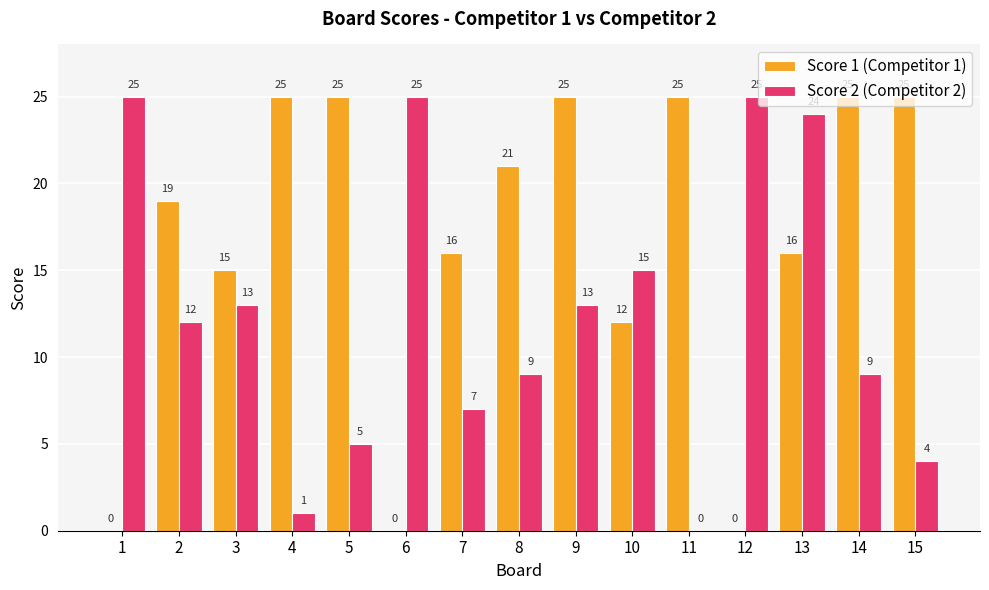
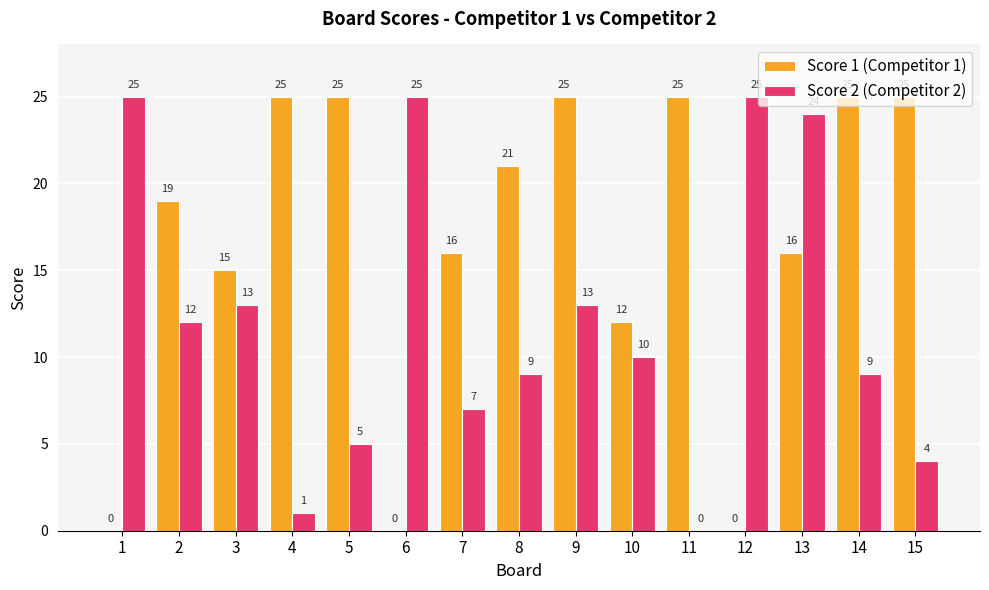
  {
    "Score 1 (Competitor 1)": {
      "1": 0,
      "2": 19,
      "3": 15,
      "4": 25,
      "5": 25,
      "6": 0,
      "7": 16,
      "8": 21,
      "9": 25,
      "10": 12,
      "11": 25,
      "12": 0,
      "13": 16
    },
    "Score 2 (Competitor 2)": {
      "1": 25,
      "2": 12,
      "3": 13,
      "4": 1,
      "5": 5,
      "6": 25,
      "7": 7,
      "8": 9,
      "9": 13,
-     "10": 15,
+     "10": 10,
      "11": 0,
      "14": 9,
      "15": 4
    }
  }
